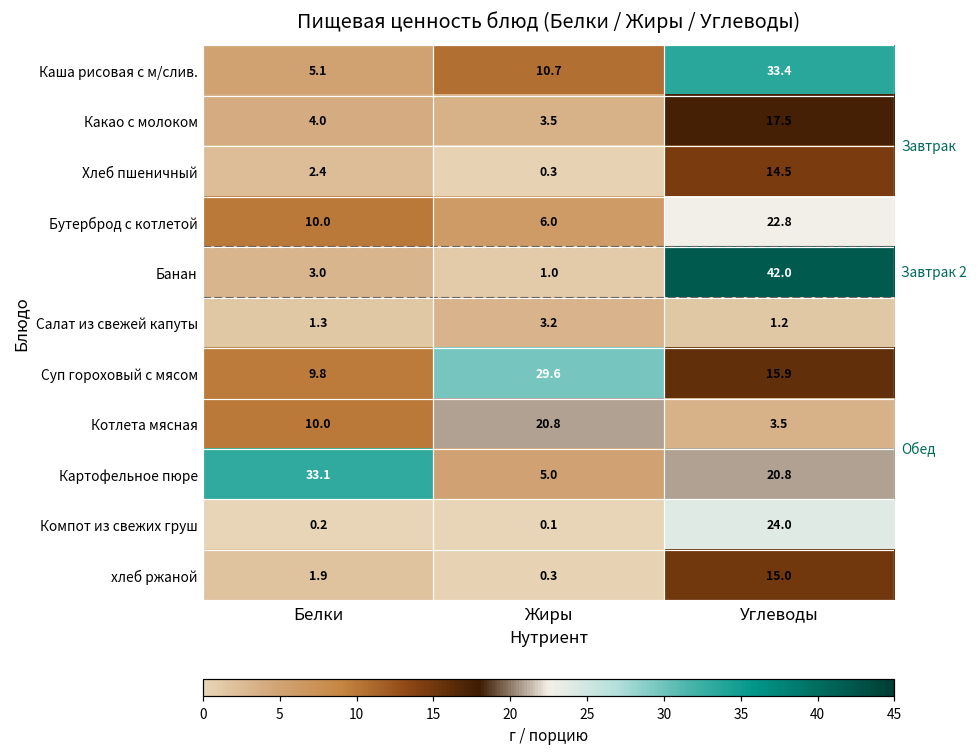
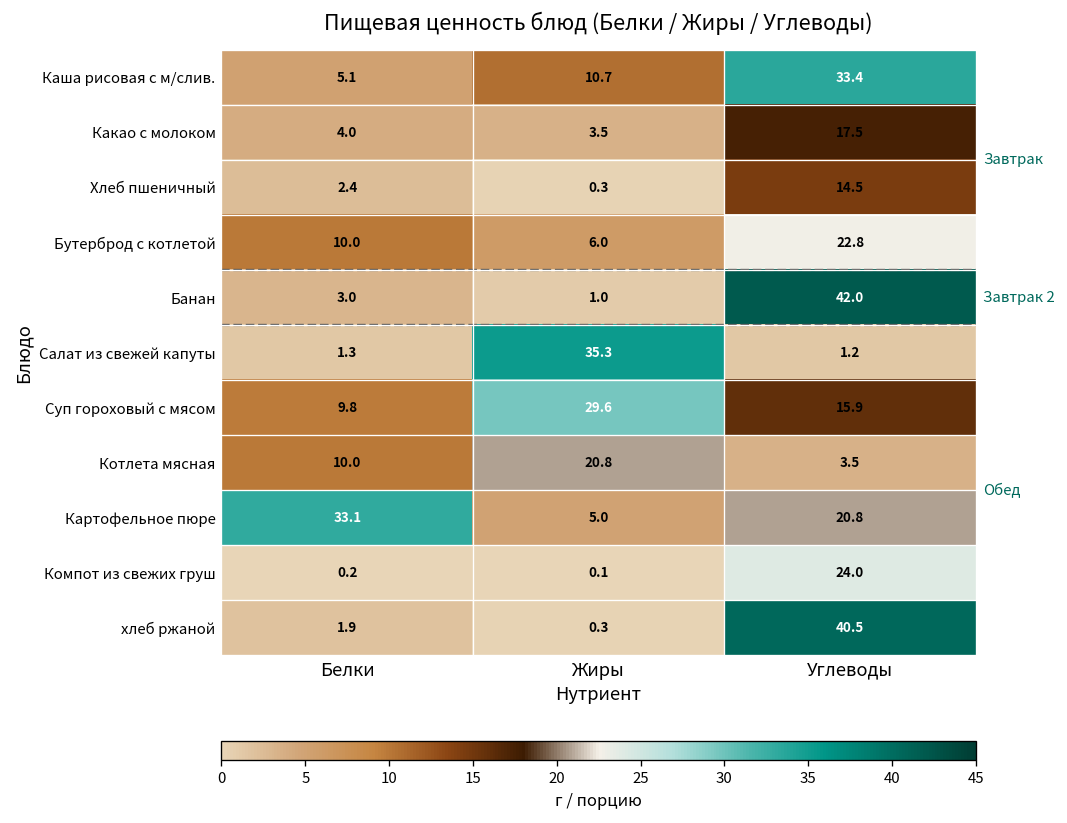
  {
    "Каша рисовая с м/слив.": {
      "Белки": 5.1,
      "Жиры": 10.7,
      "Углеводы": 33.4
    },
    "Какао с молоком": {
      "Белки": 4.0,
      "Жиры": 3.5,
      "Углеводы": 17.5
    },
    "Хлеб пшеничный": {
      "Белки": 2.4,
      "Жиры": 0.3,
      "Углеводы": 14.5
    },
    "Бутерброд с котлетой": {
      "Белки": 10.0,
      "Жиры": 6.0,
      "Углеводы": 22.8
    },
    "Банан": {
      "Белки": 3.0,
      "Жиры": 1.0,
      "Углеводы": 42.0
    },
    "Салат из свежей капуты": {
      "Белки": 1.3,
-     "Жиры": 3.2,
+     "Жиры": 35.3,
      "Углеводы": 1.2
    },
    "Суп гороховый с мясом": {
      "Белки": 9.8,
      "Жиры": 29.6,
      "Углеводы": 15.9
    },
    "Котлета мясная": {
      "Белки": 10.0,
      "Жиры": 20.8,
      "Углеводы": 3.5
    },
    "Картофельное пюре": {
      "Белки": 33.1,
      "Жиры": 5.0,
      "Углеводы": 20.8
    },
    "Компот из свежих груш": {
      "Белки": 0.2,
      "Жиры": 0.1,
      "Углеводы": 24.0
    },
    "хлеб ржаной": {
      "Белки": 1.9,
      "Жиры": 0.3,
-     "Углеводы": 15.0
+     "Углеводы": 40.5
    }
  }
